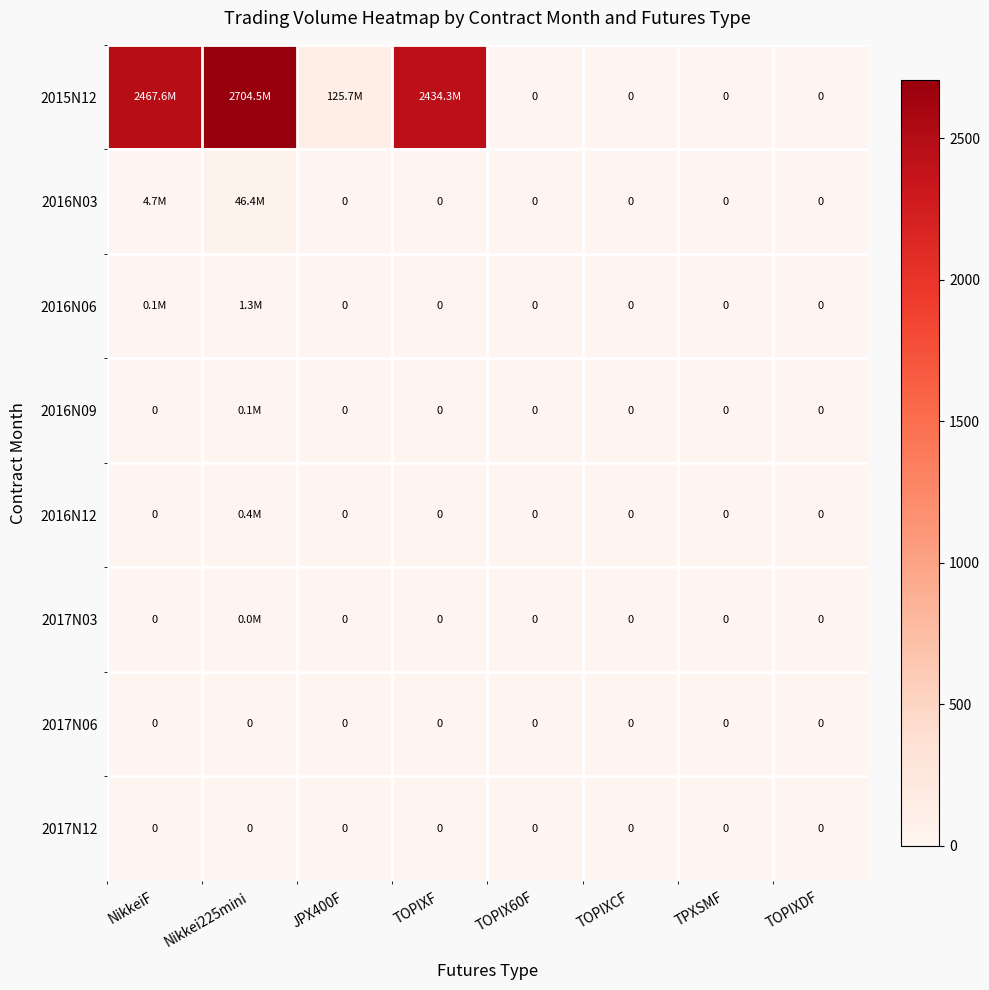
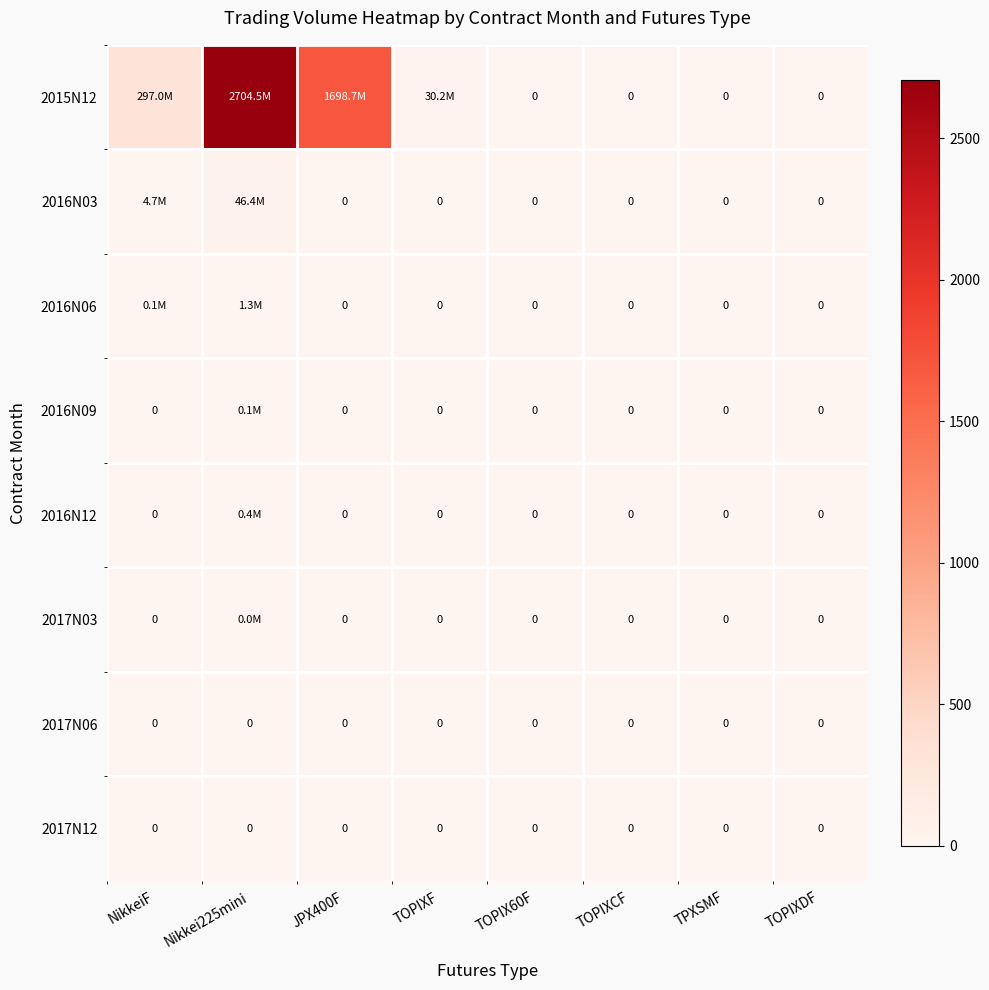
  {
    "2015N12": {
-     "NikkeiF": "2467.6M",
+     "NikkeiF": "297.0M",
      "Nikkei225mini": "2704.5M",
-     "JPX400F": "125.7M",
-     "TOPIXF": "2434.3M",
+     "JPX400F": "1698.7M",
+     "TOPIXF": "30.2M",
      "TOPIX60F": "0",
      "TOPIXCF": "0",
      "TPXSMF": "0",
      "TOPIXDF": "0"
    },
    "2016N03": {
      "NikkeiF": "4.7M",
      "Nikkei225mini": "46.4M",
      "JPX400F": "0",
      "TOPIXF": "0",
      "TOPIX60F": "0",
      "TOPIXCF": "0",
      "TPXSMF": "0",
      "TOPIXDF": "0"
    },
    "2016N06": {
      "NikkeiF": "0.1M",
      "Nikkei225mini": "1.3M",
      "JPX400F": "0",
      "TOPIXF": "0",
      "TOPIX60F": "0",
      "TOPIXCF": "0",
      "TPXSMF": "0",
      "TOPIXDF": "0"
    },
    "2016N09": {
      "NikkeiF": "0",
      "Nikkei225mini": "0.1M",
      "JPX400F": "0",
      "TOPIXF": "0",
      "TOPIX60F": "0",
      "TOPIXCF": "0",
      "TPXSMF": "0",
      "TOPIXDF": "0"
    },
    "2016N12": {
      "NikkeiF": "0",
      "Nikkei225mini": "0.4M",
      "JPX400F": "0",
      "TOPIXF": "0",
      "TOPIX60F": "0",
      "TOPIXCF": "0",
      "TPXSMF": "0",
      "TOPIXDF": "0"
    },
    "2017N03": {
      "NikkeiF": "0",
      "Nikkei225mini": "0.0M",
      "JPX400F": "0",
      "TOPIXF": "0",
      "TOPIX60F": "0",
      "TOPIXCF": "0",
      "TPXSMF": "0",
      "TOPIXDF": "0"
    },
    "2017N06": {
      "NikkeiF": "0",
      "Nikkei225mini": "0",
      "JPX400F": "0",
      "TOPIXF": "0",
      "TOPIX60F": "0",
      "TOPIXCF": "0",
      "TPXSMF": "0",
      "TOPIXDF": "0"
    },
    "2017N12": {
      "NikkeiF": "0",
      "Nikkei225mini": "0",
      "JPX400F": "0",
      "TOPIXF": "0",
      "TOPIX60F": "0",
      "TOPIXCF": "0",
      "TPXSMF": "0",
      "TOPIXDF": "0"
    }
  }
